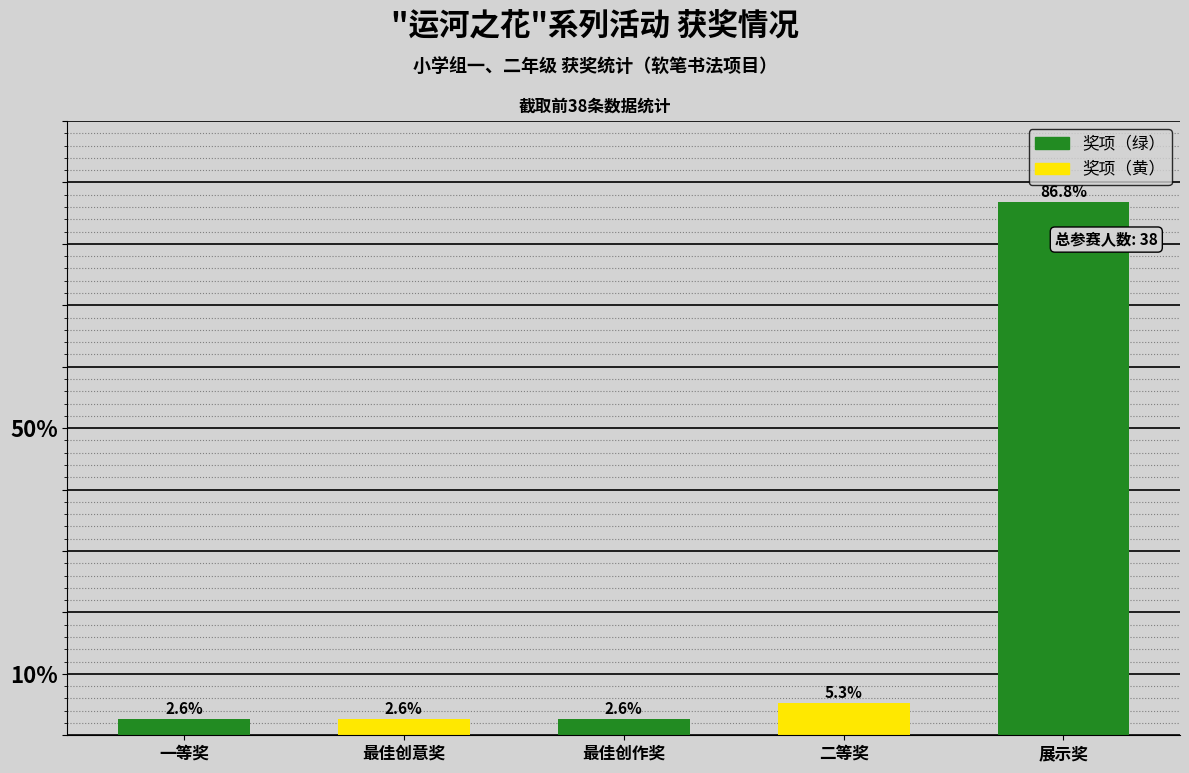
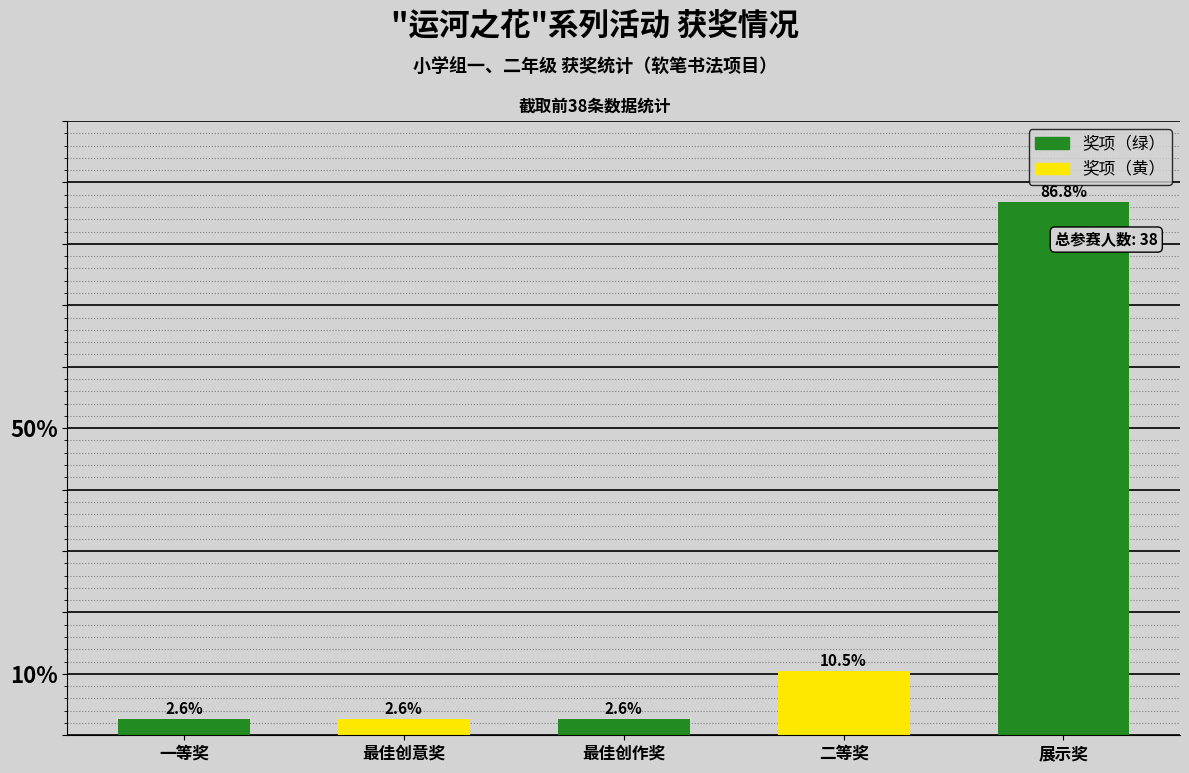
  {
    "一等奖": "2.6%",
    "最佳创意奖": "2.6%",
    "最佳创作奖": "2.6%",
-   "二等奖": "5.3%"
+   "二等奖": "10.5%"
  }
